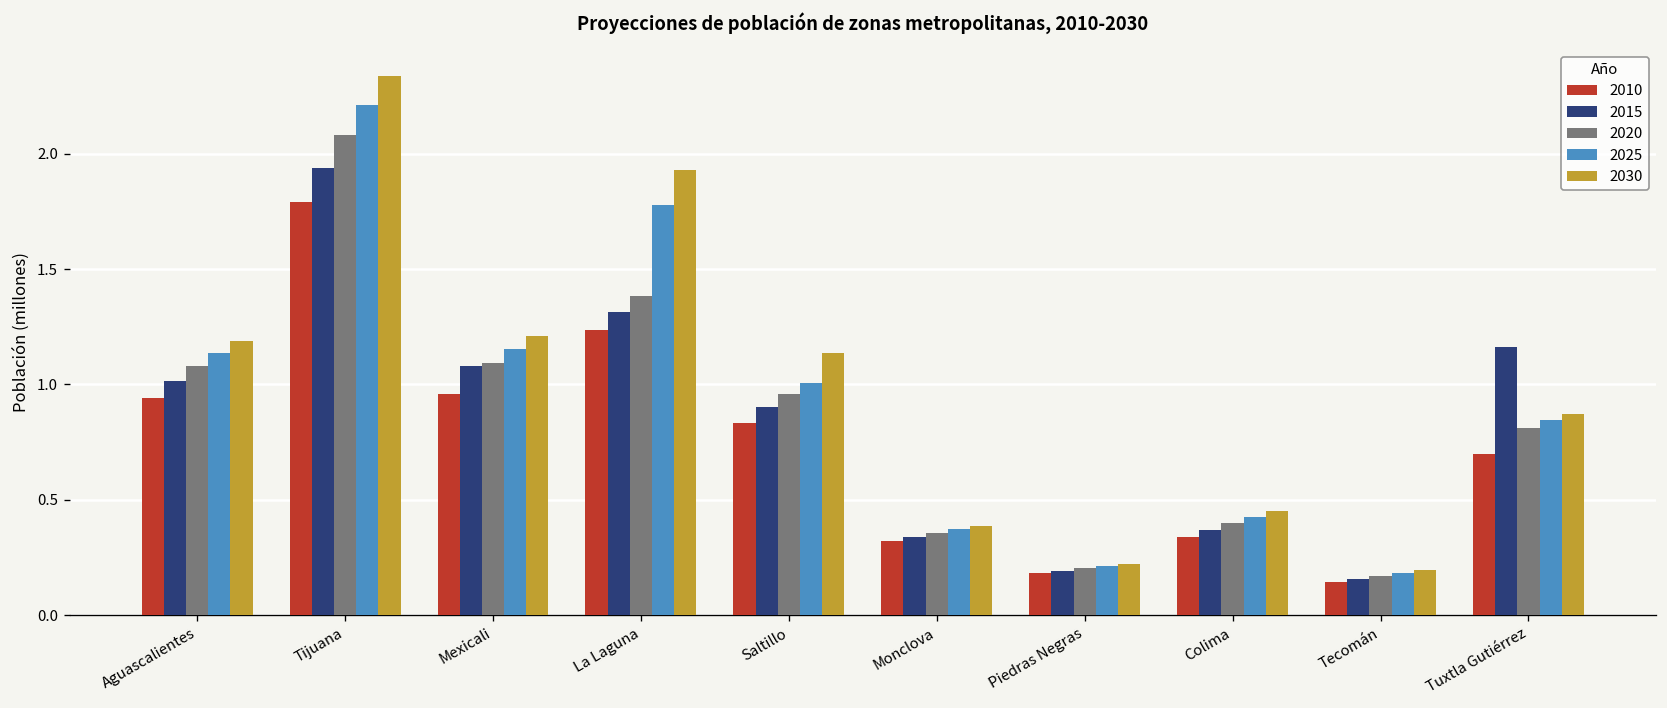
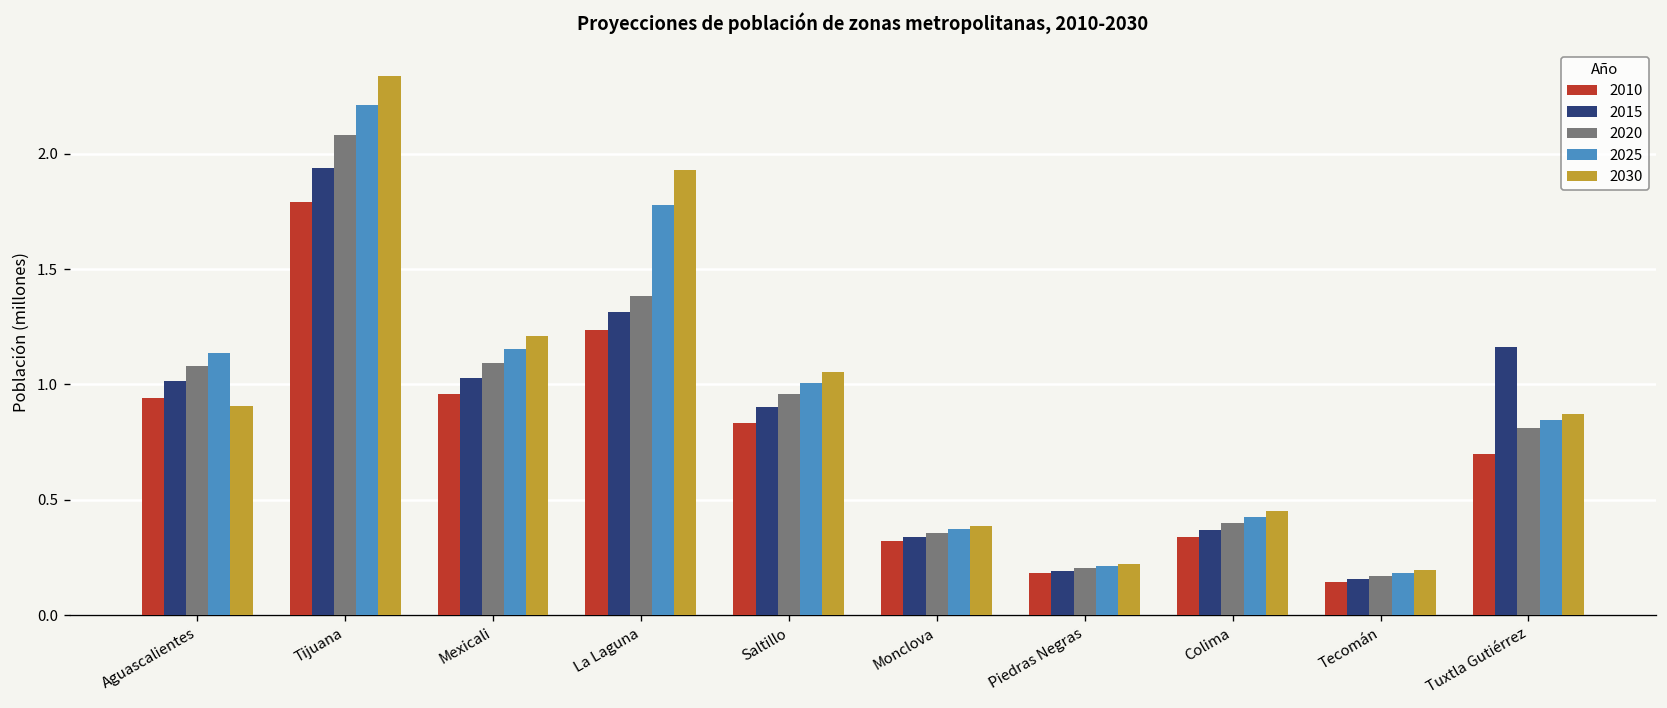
  {
    "2010": {
      "Aguascalientes": 0.94,
      "Tijuana": 1.79,
      "Mexicali": 0.96,
      "La Laguna": 1.24,
      "Saltillo": 0.83,
      "Monclova": 0.32,
      "Piedras Negras": 0.18,
      "Colima": 0.34,
      "Tecomán": 0.14,
      "Tuxtla Gutiérrez": 0.70
    },
    "2015": {
      "Aguascalientes": 1.02,
      "Tijuana": 1.94,
-     "Mexicali": 1.08,
+     "Mexicali": 1.03,
      "La Laguna": 1.31,
      "Saltillo": 0.90,
      "Monclova": 0.34,
      "Piedras Negras": 0.19,
      "Colima": 0.37,
      "Tecomán": 0.16,
      "Tuxtla Gutiérrez": 1.16
    },
    "2020": {
      "Aguascalientes": 1.08,
      "Tijuana": 2.08,
      "Mexicali": 1.09,
      "La Laguna": 1.38,
      "Saltillo": 0.96,
      "Monclova": 0.36,
      "Piedras Negras": 0.20,
      "Colima": 0.40,
      "Tecomán": 0.17,
      "Tuxtla Gutiérrez": 0.81
    },
    "2025": {
      "Aguascalientes": 1.14,
      "Tijuana": 2.21,
      "Mexicali": 1.15,
      "La Laguna": 1.78,
      "Saltillo": 1.01,
      "Monclova": 0.37,
      "Piedras Negras": 0.21,
      "Colima": 0.43,
      "Tecomán": 0.18,
      "Tuxtla Gutiérrez": 0.84
    },
    "2030": {
-     "Aguascalientes": 1.19,
+     "Aguascalientes": 0.90,
      "Tijuana": 2.34,
      "Mexicali": 1.21,
      "La Laguna": 1.93,
-     "Saltillo": 1.13,
+     "Saltillo": 1.05,
      "Monclova": 0.39,
      "Piedras Negras": 0.22,
      "Colima": 0.45,
      "Tecomán": 0.19,
      "Tuxtla Gutiérrez": 0.87
    }
  }
